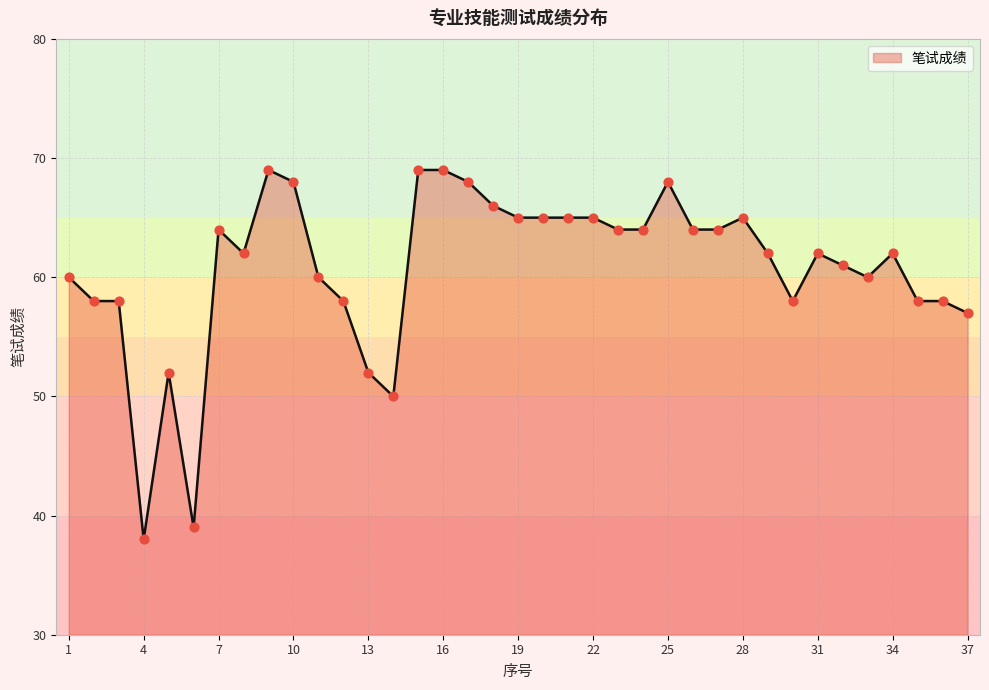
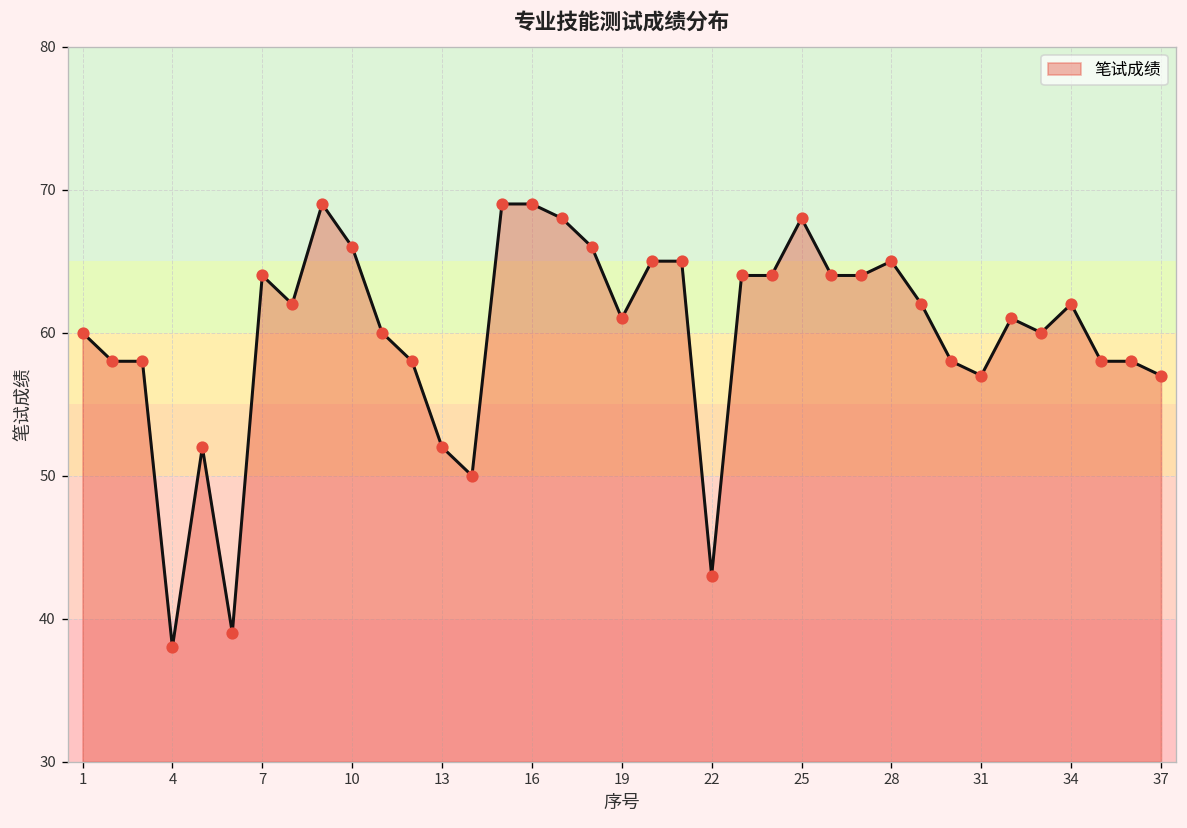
  {
    "1": 60,
    "4": 38,
    "7": 64,
-   "10": 68,
+   "10": 66,
    "13": 52,
    "16": 69,
-   "19": 65,
-   "22": 65,
+   "19": 61,
+   "22": 43,
    "25": 68,
    "28": 65,
-   "31": 62,
+   "31": 57,
    "34": 62,
    "37": 57
  }
